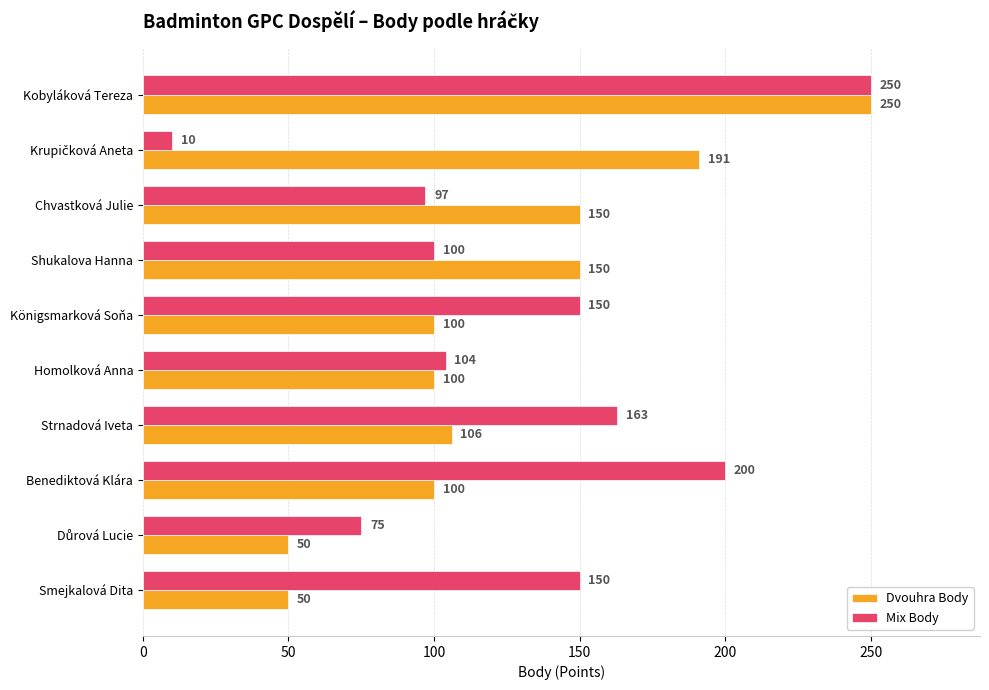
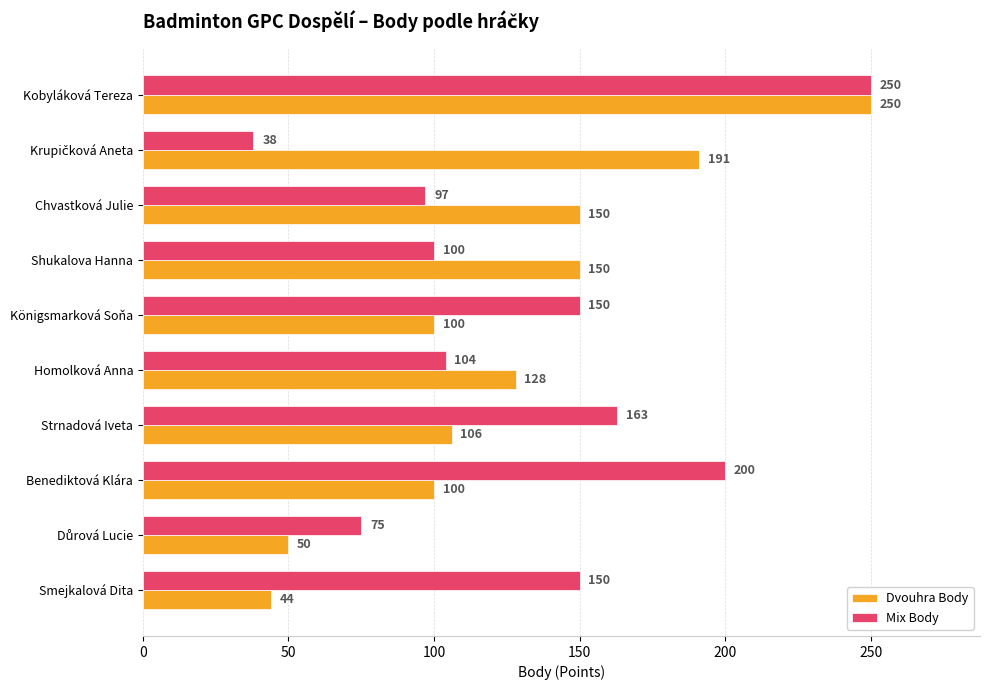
  {
    "Dvouhra Body": {
      "Kobyláková Tereza": 250,
      "Krupičková Aneta": 191,
      "Chvastková Julie": 150,
      "Shukalova Hanna": 150,
      "Königsmarková Soňa": 100,
-     "Homolková Anna": 100,
+     "Homolková Anna": 128,
      "Strnadová Iveta": 106,
      "Benediktová Klára": 100,
      "Důrová Lucie": 50,
-     "Smejkalová Dita": 50
+     "Smejkalová Dita": 44
    },
    "Mix Body": {
      "Kobyláková Tereza": 250,
-     "Krupičková Aneta": 10,
+     "Krupičková Aneta": 38,
      "Chvastková Julie": 97,
      "Shukalova Hanna": 100,
      "Königsmarková Soňa": 150,
      "Homolková Anna": 104,
      "Strnadová Iveta": 163,
      "Benediktová Klára": 200,
      "Důrová Lucie": 75,
      "Smejkalová Dita": 150
    }
  }
